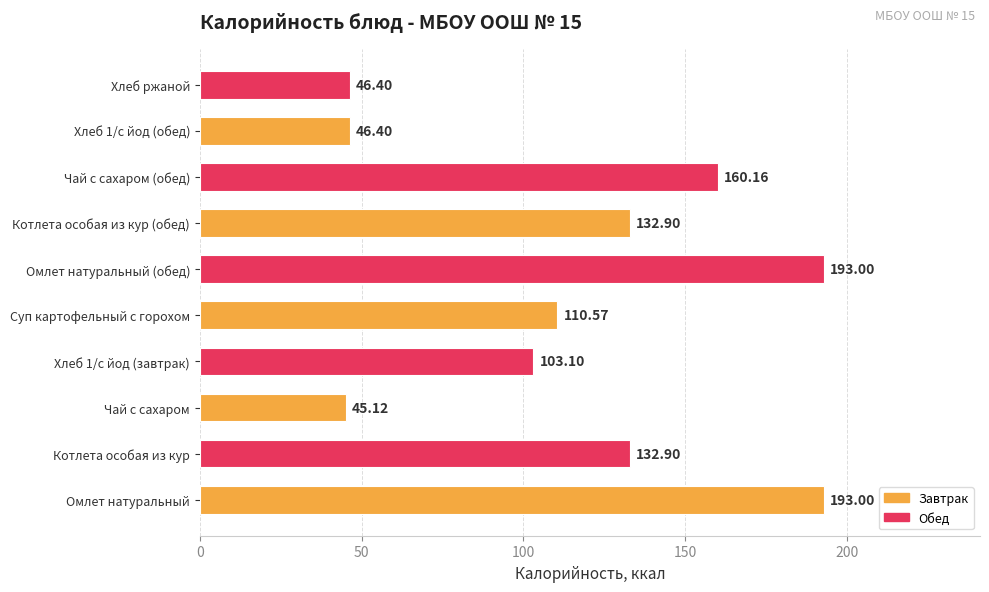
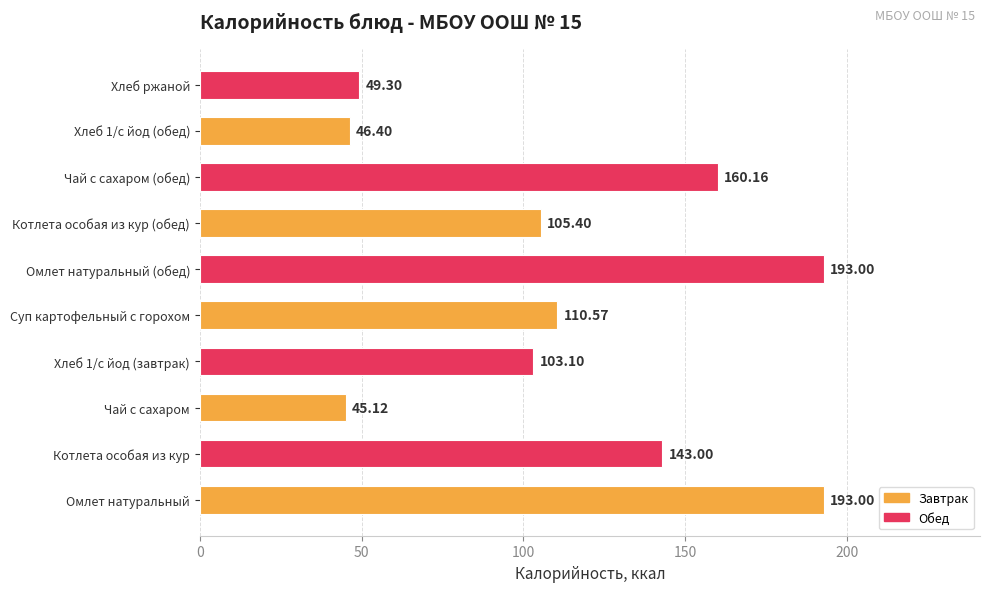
  {
-   "Хлеб ржаной": 46.40,
+   "Хлеб ржаной": 49.30,
    "Хлеб 1/с йод (обед)": 46.40,
    "Чай с сахаром (обед)": 160.16,
-   "Котлета особая из кур (обед)": 132.90,
+   "Котлета особая из кур (обед)": 105.40,
    "Омлет натуральный (обед)": 193.00,
    "Суп картофельный с горохом": 110.57,
    "Хлеб 1/с йод (завтрак)": 103.10,
    "Чай с сахаром": 45.12,
-   "Котлета особая из кур": 132.90,
+   "Котлета особая из кур": 143.00,
    "Омлет натуральный": 193.00
  }
